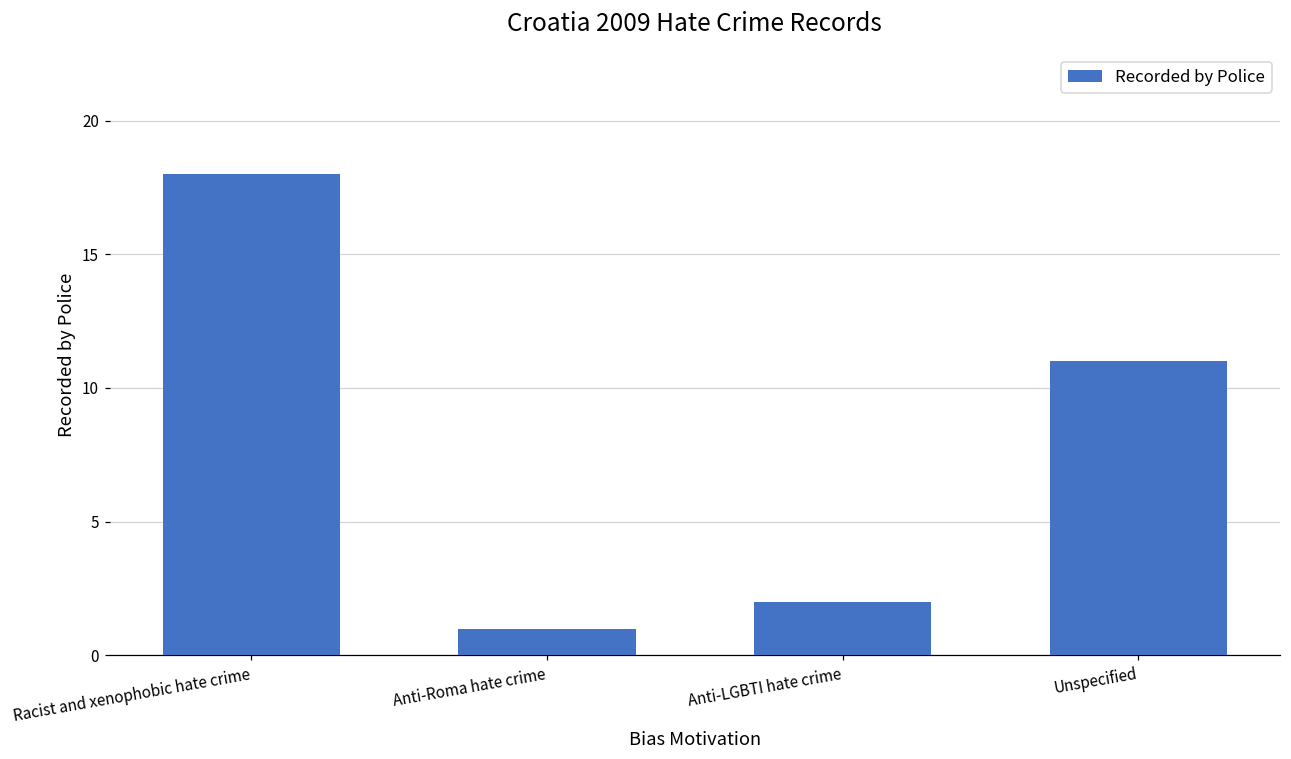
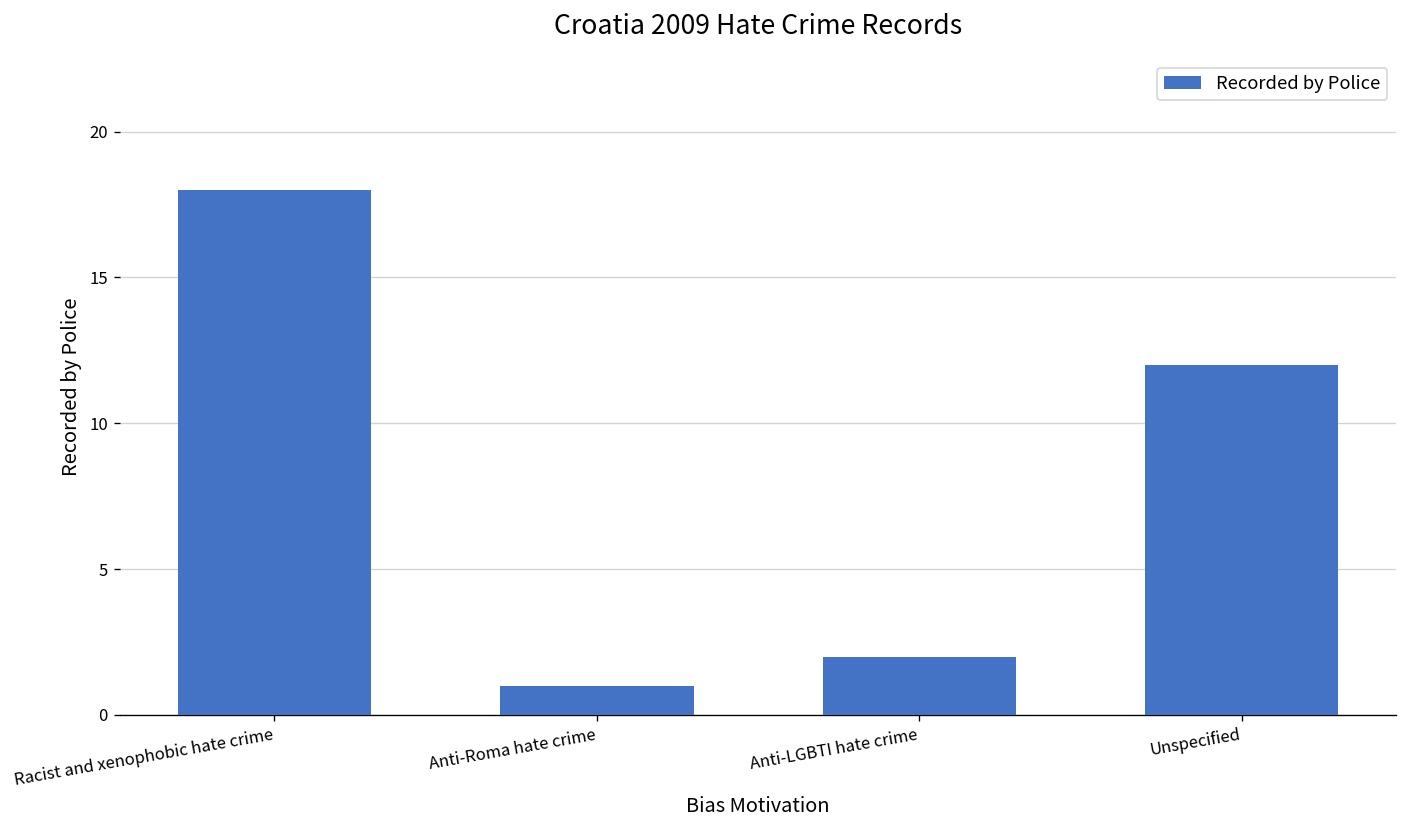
  {
    "Racist and xenophobic hate crime": 18,
    "Anti-Roma hate crime": 1,
    "Anti-LGBTI hate crime": 2,
-   "Unspecified": 11
+   "Unspecified": 12
  }
